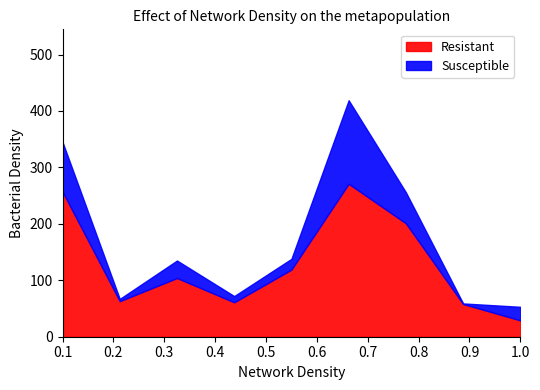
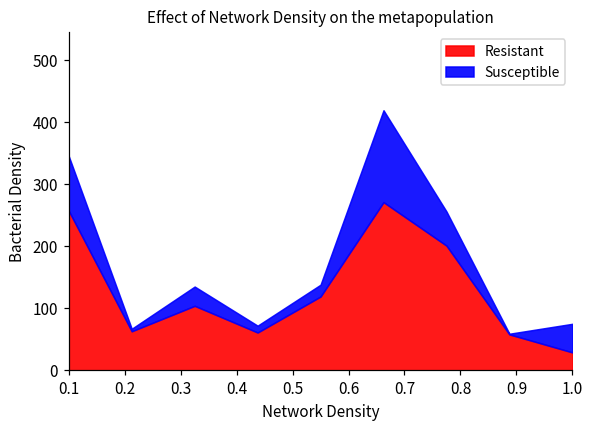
  {
    "Resistant": {
      "0.1": 260,
      "1.0": 30
    },
    "Susceptible": {
      "0.1": 90,
-     "1.0": 20
+     "1.0": 50
    }
  }
